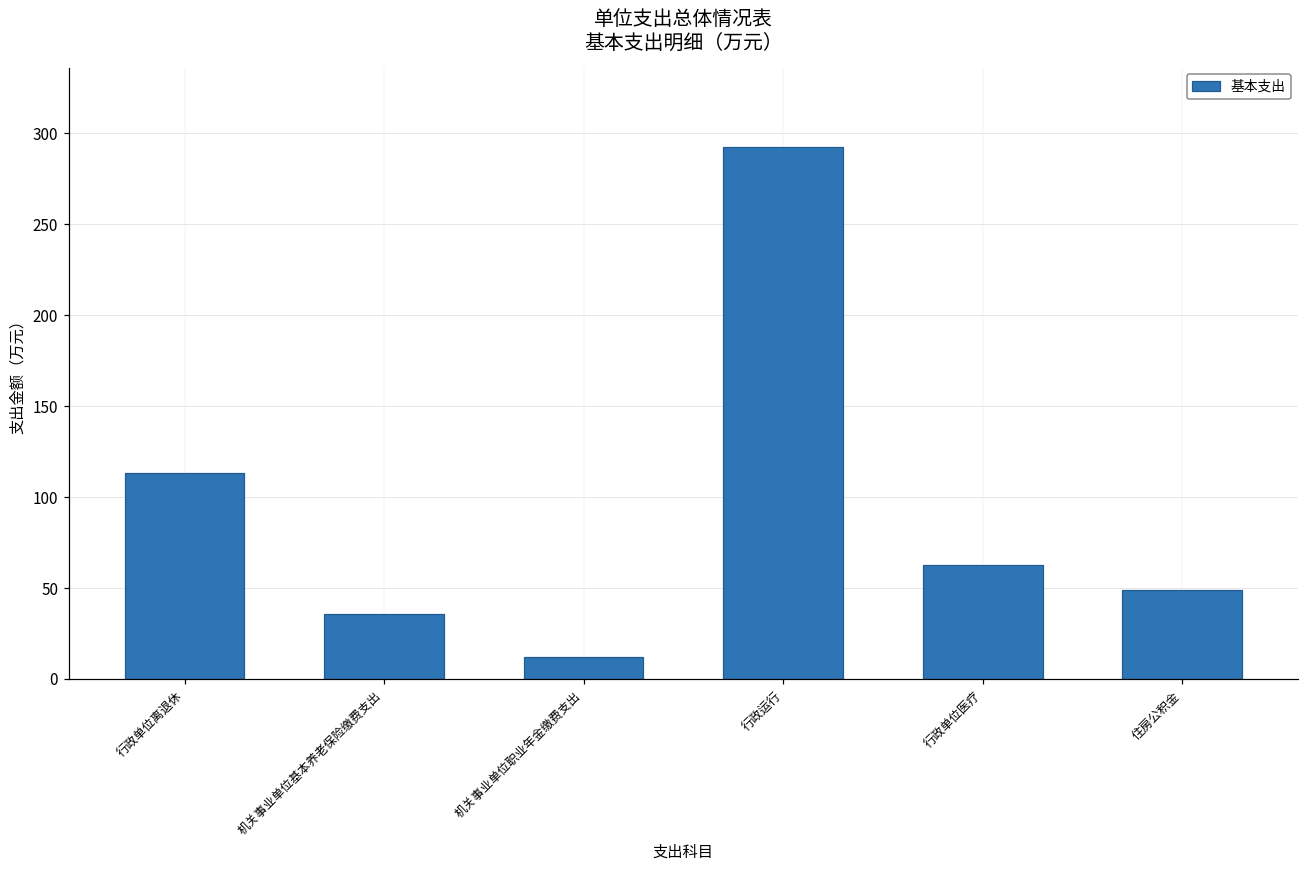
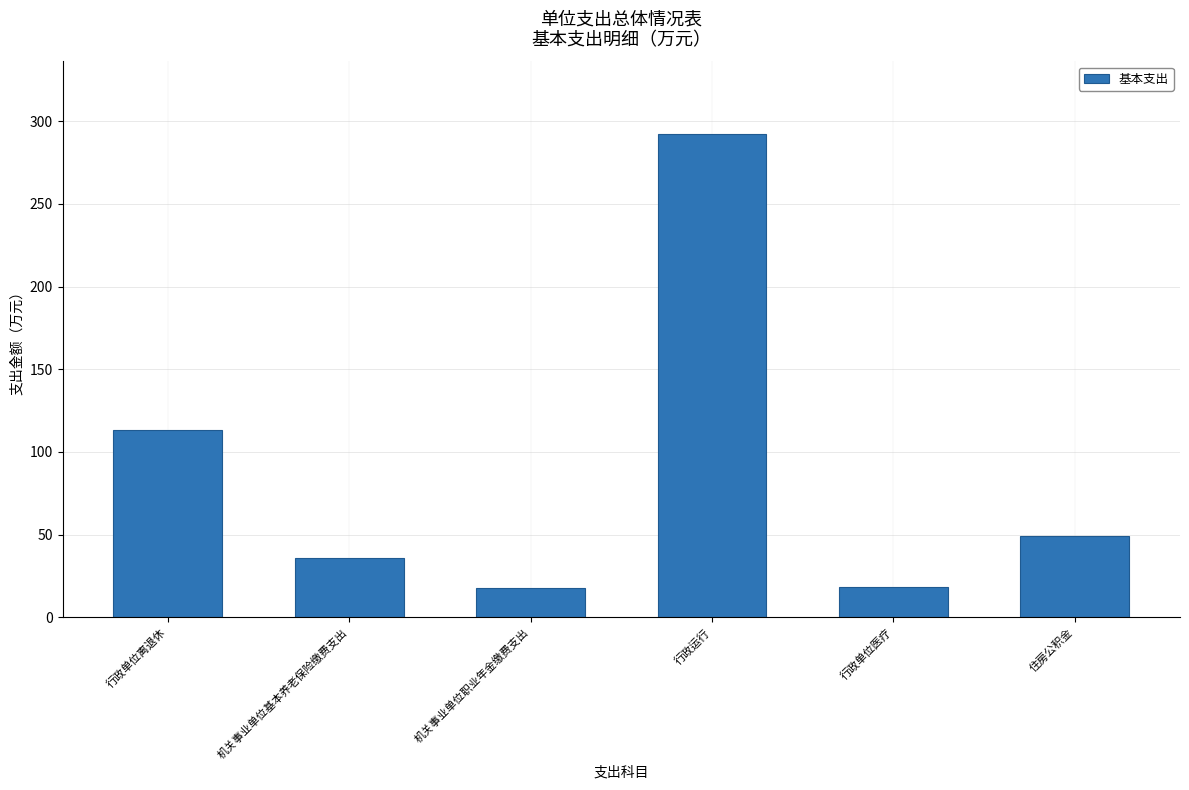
  {
    "行政单位离退休": 113,
    "机关事业单位基本养老保险缴费支出": 36,
-   "机关事业单位职业年金缴费支出": 12,
+   "机关事业单位职业年金缴费支出": 18,
    "行政运行": 292,
-   "行政单位医疗": 63,
+   "行政单位医疗": 18,
    "住房公积金": 49
  }
